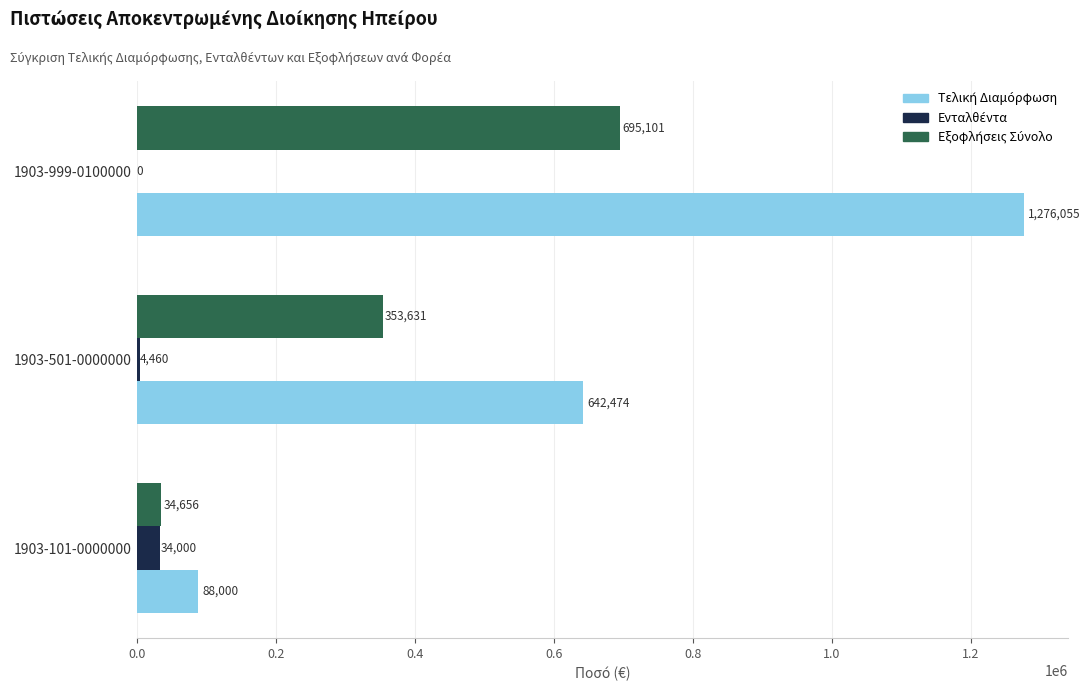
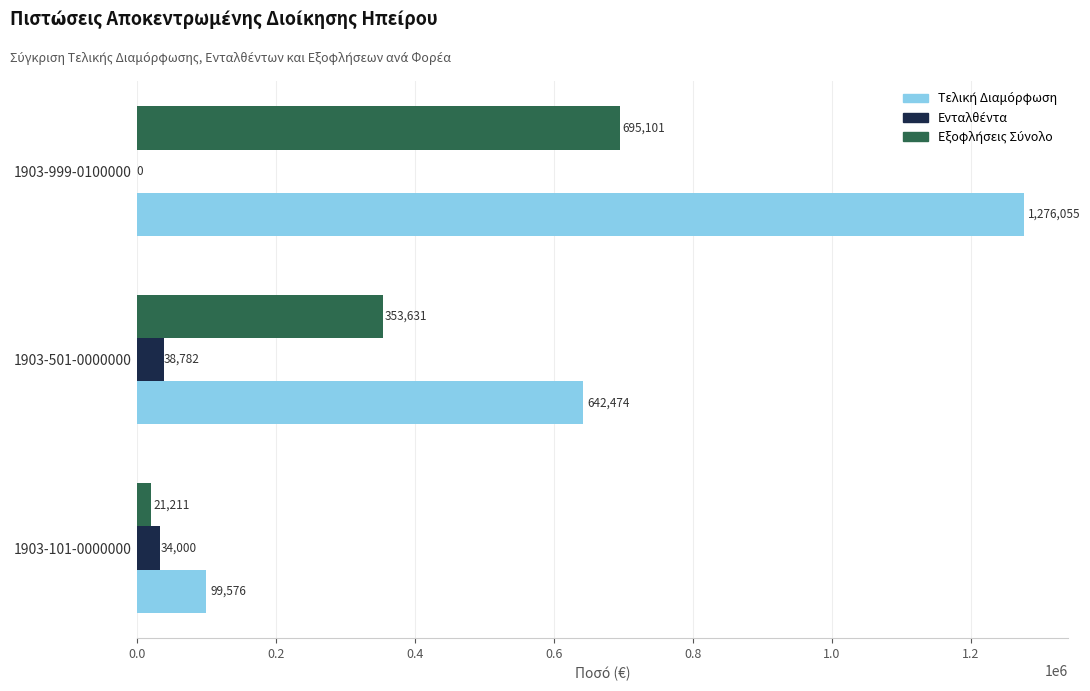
  {
    "Τελική Διαμόρφωση": {
      "1903-999-0100000": "1,276,055",
      "1903-501-0000000": "642,474",
-     "1903-101-0000000": "88,000"
+     "1903-101-0000000": "99,576"
    },
    "Ενταλθέντα": {
      "1903-999-0100000": "0",
-     "1903-501-0000000": "4,460",
+     "1903-501-0000000": "38,782",
      "1903-101-0000000": "34,000"
    },
    "Εξοφλήσεις Σύνολο": {
      "1903-999-0100000": "695,101",
      "1903-501-0000000": "353,631",
-     "1903-101-0000000": "34,656"
+     "1903-101-0000000": "21,211"
    }
  }
